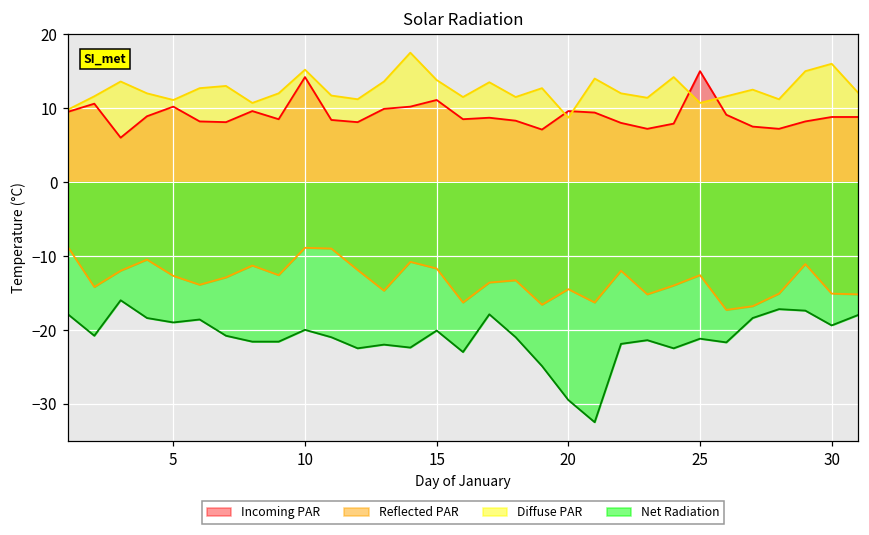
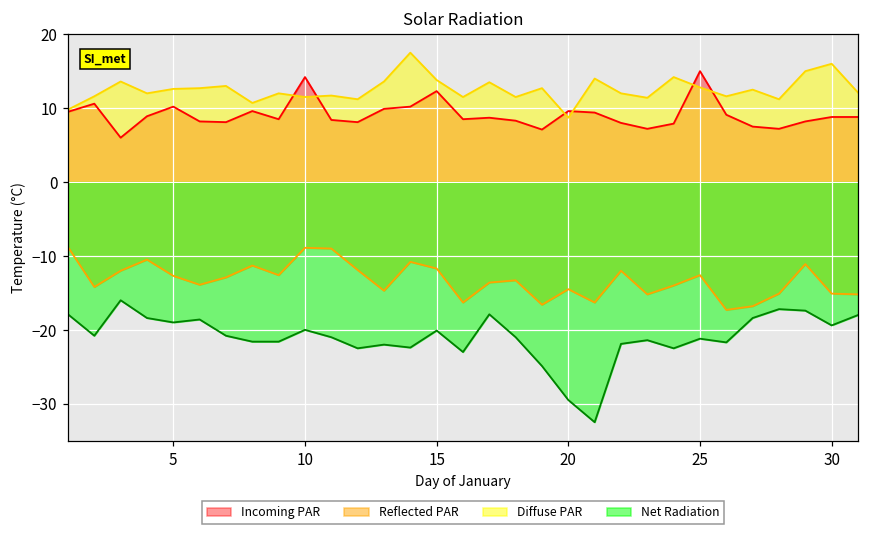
  {
    "Incoming PAR": {
      "5": 10,
      "10": 14,
-     "15": 11,
+     "15": 12,
      "20": 10,
      "25": 15,
      "30": 9
    },
    "Diffuse PAR": {
-     "5": 11,
-     "10": 15,
+     "5": 13,
+     "10": 12,
      "15": 14,
      "20": 9,
-     "25": 11,
+     "25": 13,
      "30": 16
    }
  }
